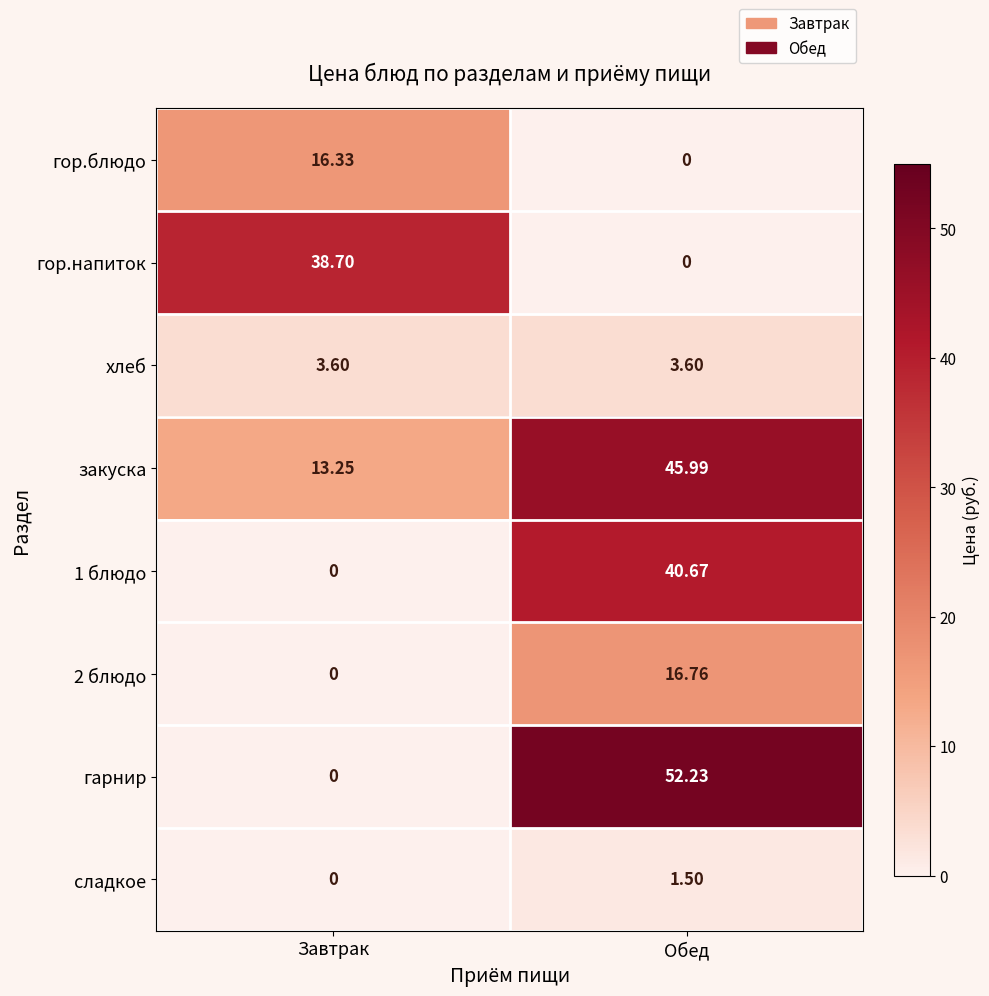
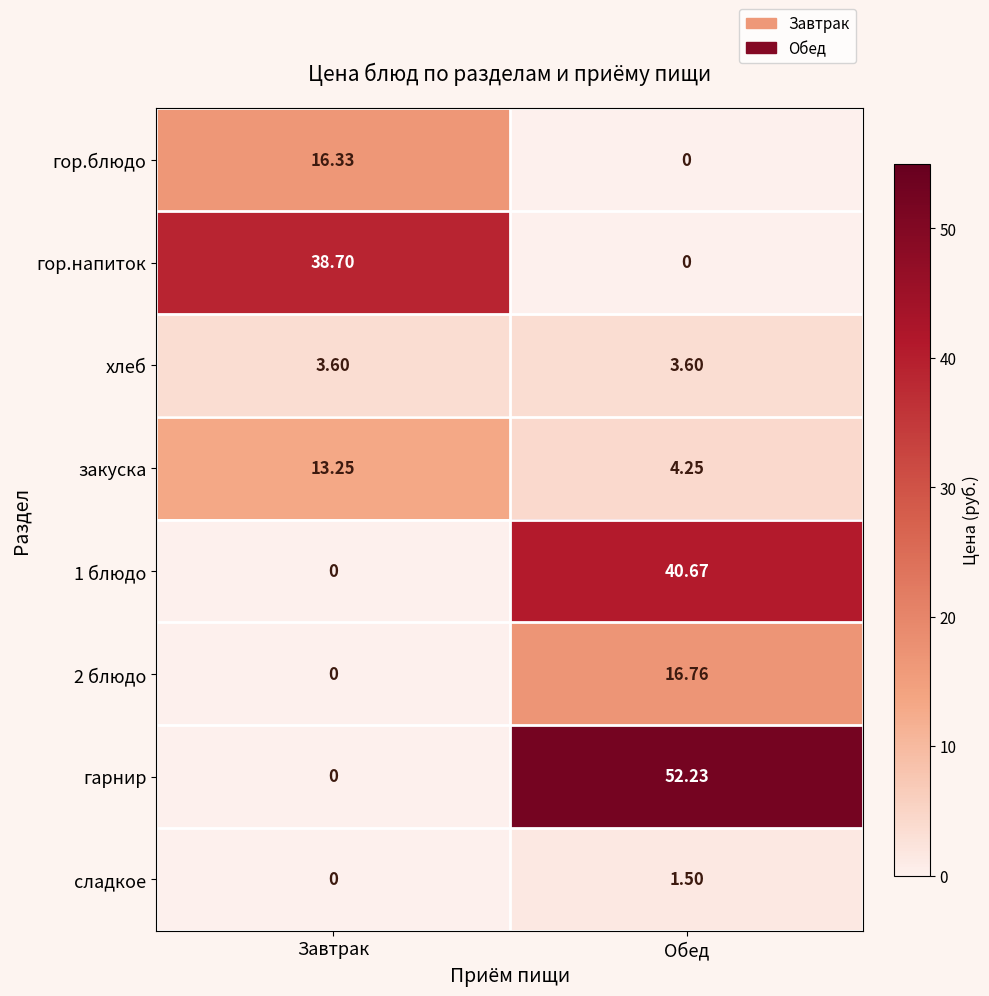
  {
    "гор.блюдо": {
      "Завтрак": 16.33,
      "Обед": 0
    },
    "гор.напиток": {
      "Завтрак": 38.70,
      "Обед": 0
    },
    "хлеб": {
      "Завтрак": 3.60,
      "Обед": 3.60
    },
    "закуска": {
      "Завтрак": 13.25,
-     "Обед": 45.99
+     "Обед": 4.25
    },
    "1 блюдо": {
      "Завтрак": 0,
      "Обед": 40.67
    },
    "2 блюдо": {
      "Завтрак": 0,
      "Обед": 16.76
    },
    "гарнир": {
      "Завтрак": 0,
      "Обед": 52.23
    },
    "сладкое": {
      "Завтрак": 0,
      "Обед": 1.50
    }
  }
